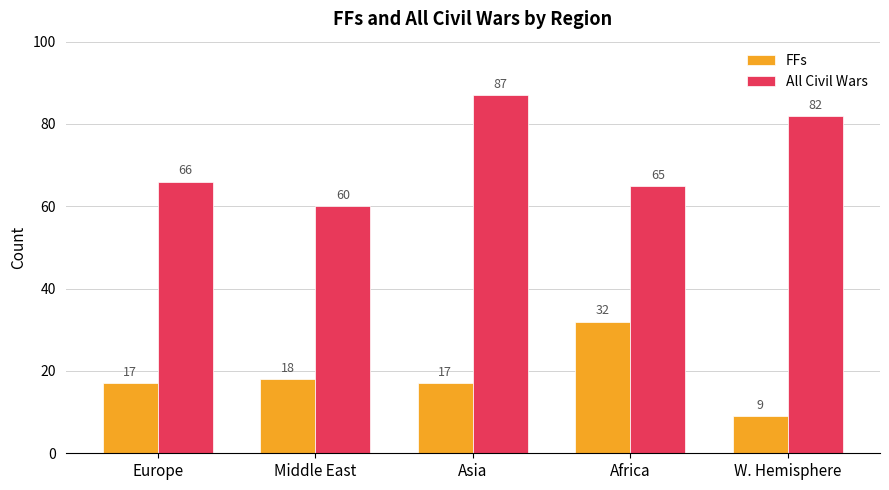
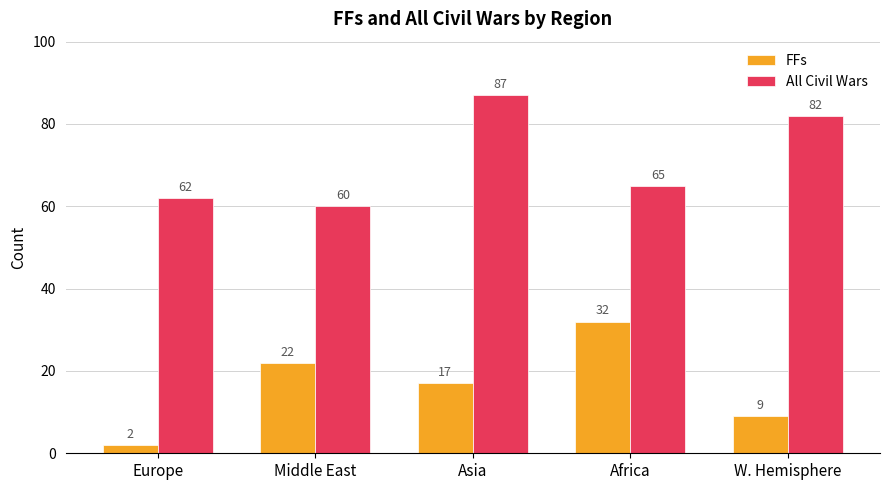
  {
    "FFs": {
-     "Europe": 17,
-     "Middle East": 18,
+     "Europe": 2,
+     "Middle East": 22,
      "Asia": 17,
      "Africa": 32,
      "W. Hemisphere": 9
    },
    "All Civil Wars": {
-     "Europe": 66,
+     "Europe": 62,
      "Middle East": 60,
      "Asia": 87,
      "Africa": 65,
      "W. Hemisphere": 82
    }
  }
